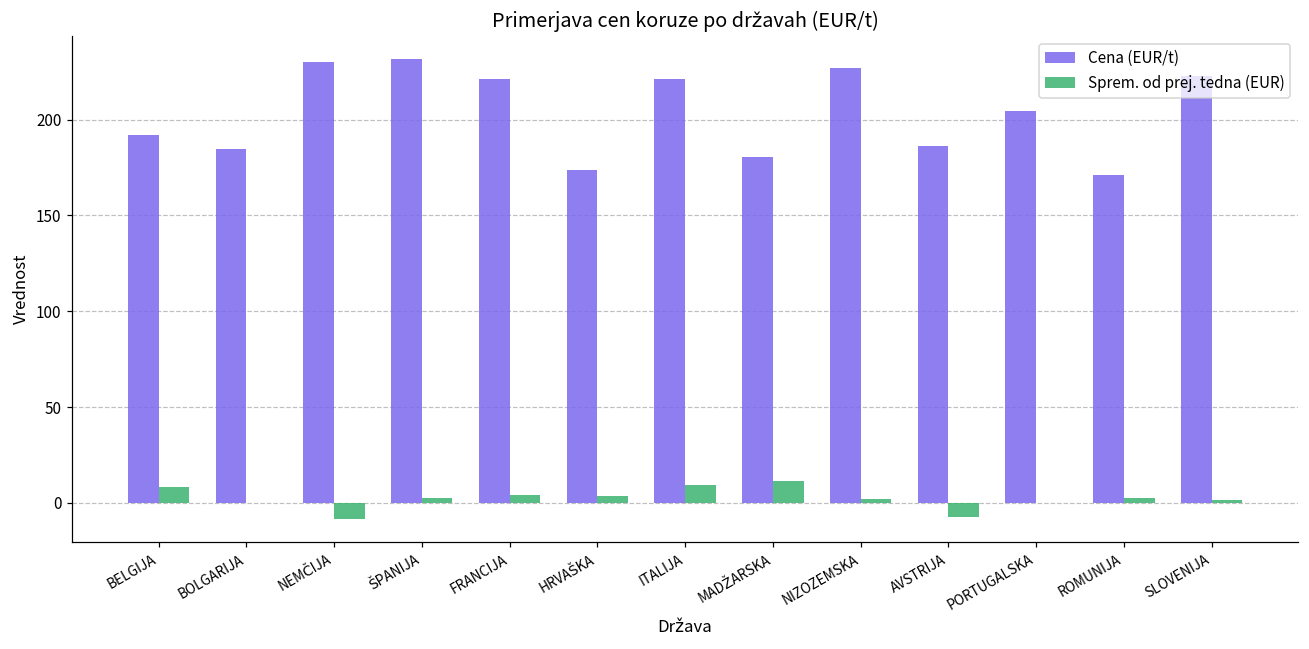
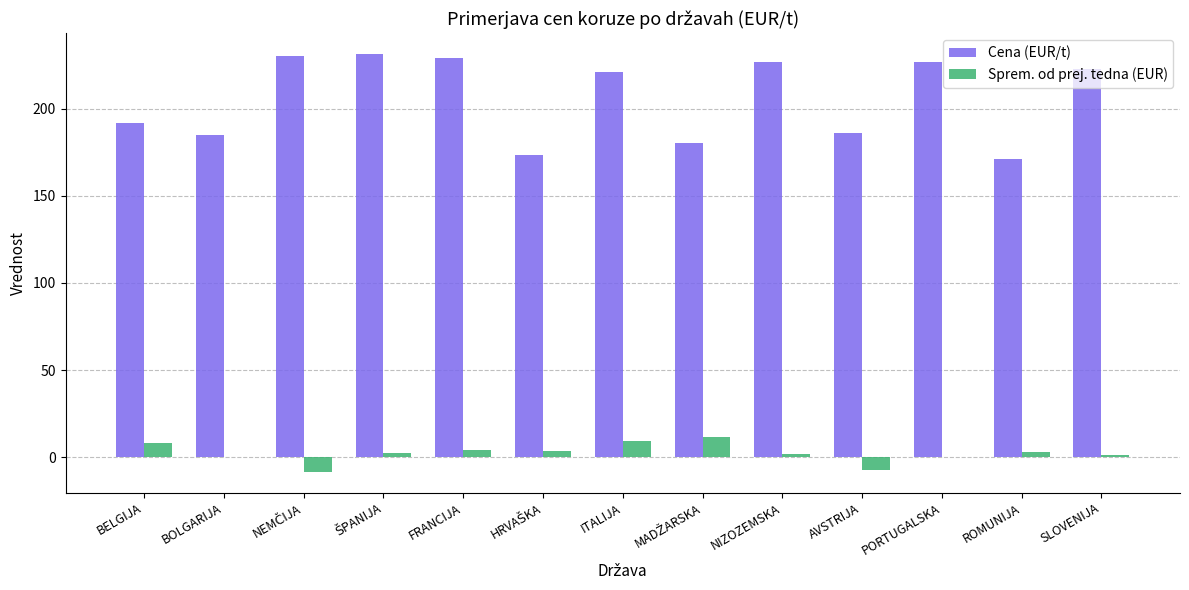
  {
    "Cena (EUR/t)": {
      "BELGIJA": 192,
      "BOLGARIJA": 185,
      "NEMČIJA": 230,
      "ŠPANIJA": 231,
-     "FRANCIJA": 221,
+     "FRANCIJA": 229,
      "HRVAŠKA": 174,
      "ITALIJA": 221,
      "MADŽARSKA": 181,
      "NIZOZEMSKA": 227,
      "AVSTRIJA": 186,
-     "PORTUGALSKA": 204,
+     "PORTUGALSKA": 227,
      "ROMUNIJA": 171
    },
    "Sprem. od prej. tedna (EUR)": {
      "BELGIJA": 8,
      "BOLGARIJA": 0,
      "NEMČIJA": -8,
      "ŠPANIJA": 2,
      "FRANCIJA": 4,
      "HRVAŠKA": 3,
      "ITALIJA": 9,
      "MADŽARSKA": 11,
      "NIZOZEMSKA": 2,
      "AVSTRIJA": -8,
      "PORTUGALSKA": 0,
      "ROMUNIJA": 3,
      "SLOVENIJA": 1
    }
  }
